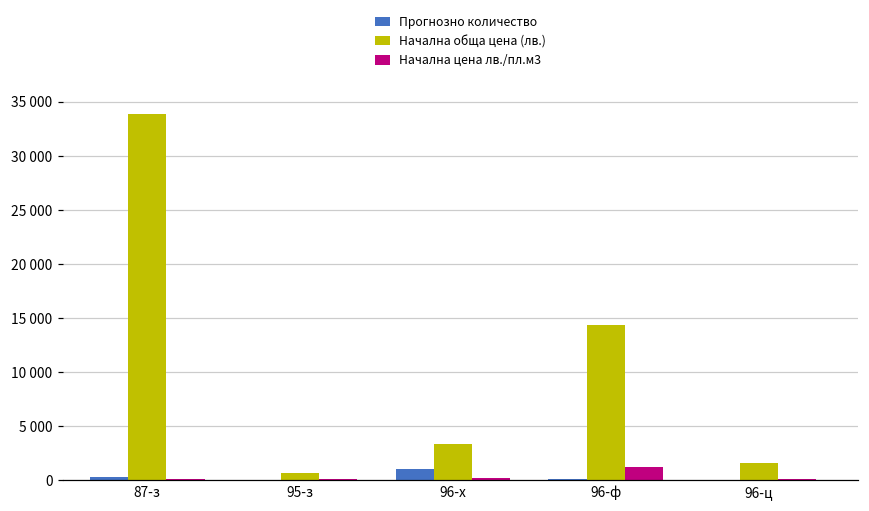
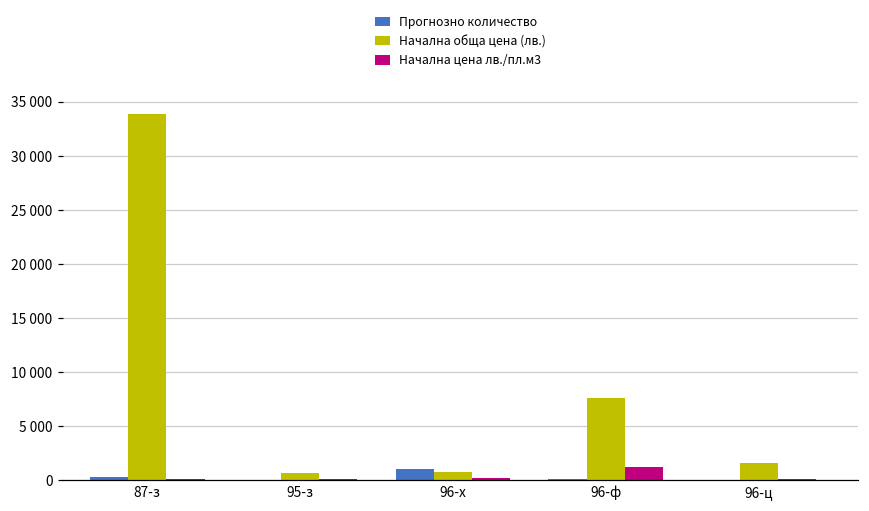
  {
    "Прогнозно количество": {
      "87-з": 0,
      "96-х": 1000
    },
    "Начална обща цена (лв.)": {
      "87-з": 34000,
      "95-з": 1000,
-     "96-х": 3000,
-     "96-ф": 14000,
+     "96-х": 1000,
+     "96-ф": 8000,
      "96-ц": 2000
    },
    "Начална цена лв./пл.м3": {
      "96-ф": 1000
    }
  }
